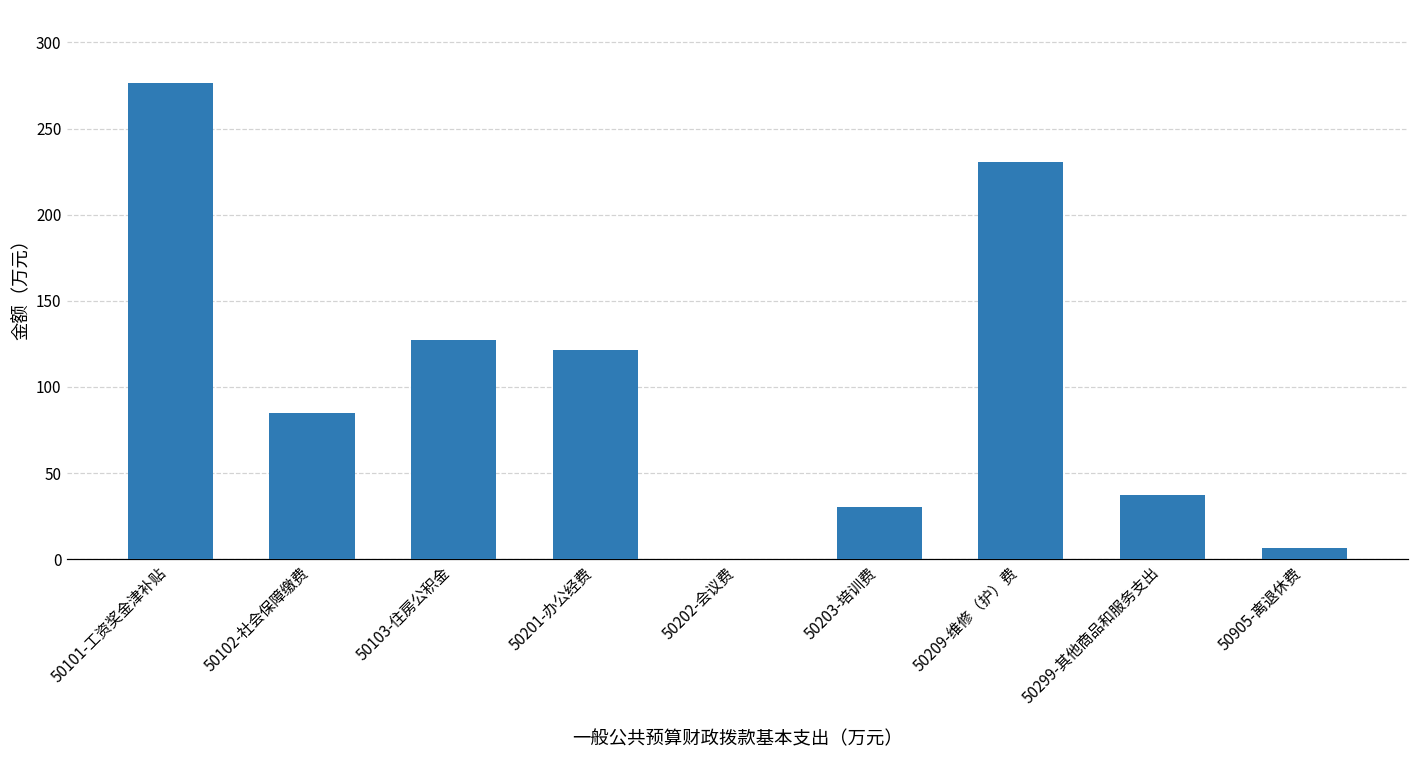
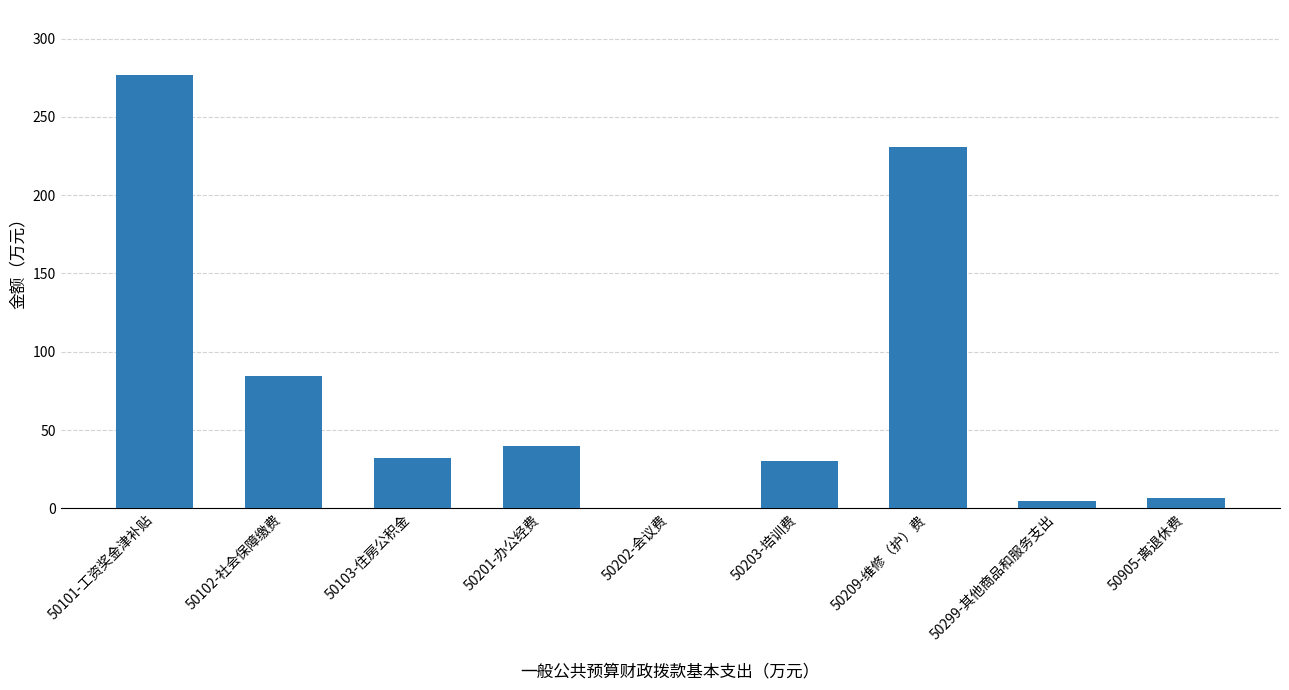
  {
    "50101-工资奖金津补贴": 277,
    "50102-社会保障缴费": 85,
-   "50103-住房公积金": 127,
-   "50201-办公经费": 122,
+   "50103-住房公积金": 32,
+   "50201-办公经费": 40,
    "50203-培训费": 30,
    "50209-维修（护）费": 231,
-   "50299-其他商品和服务支出": 37,
+   "50299-其他商品和服务支出": 5,
    "50905-离退休费": 7
  }
